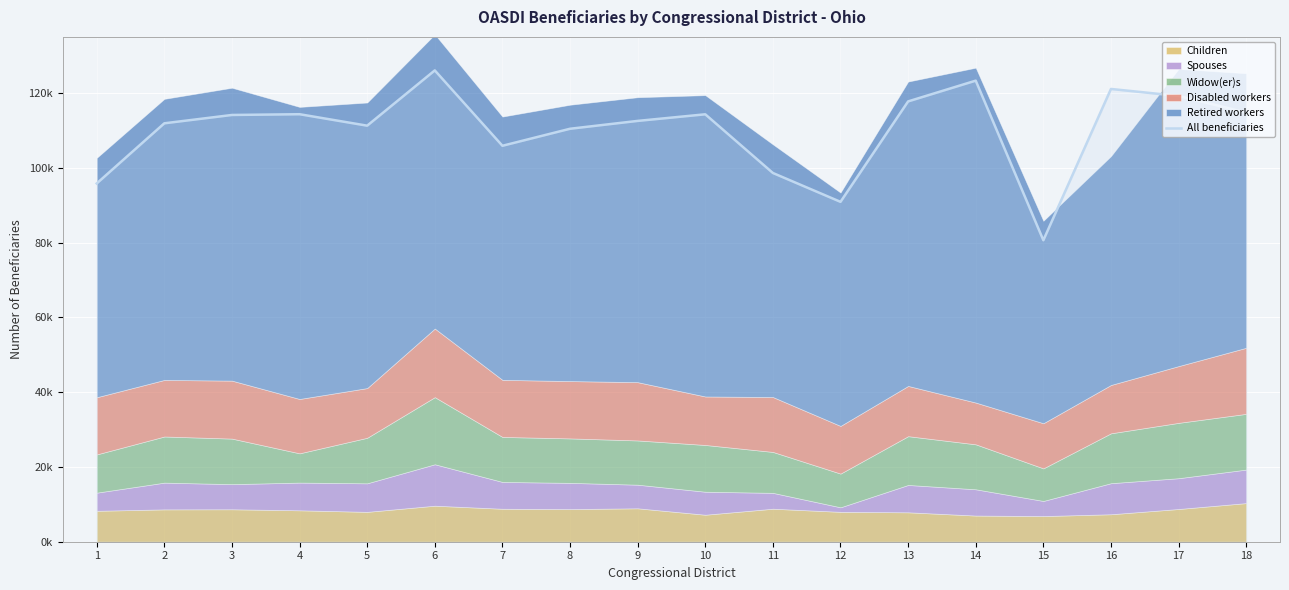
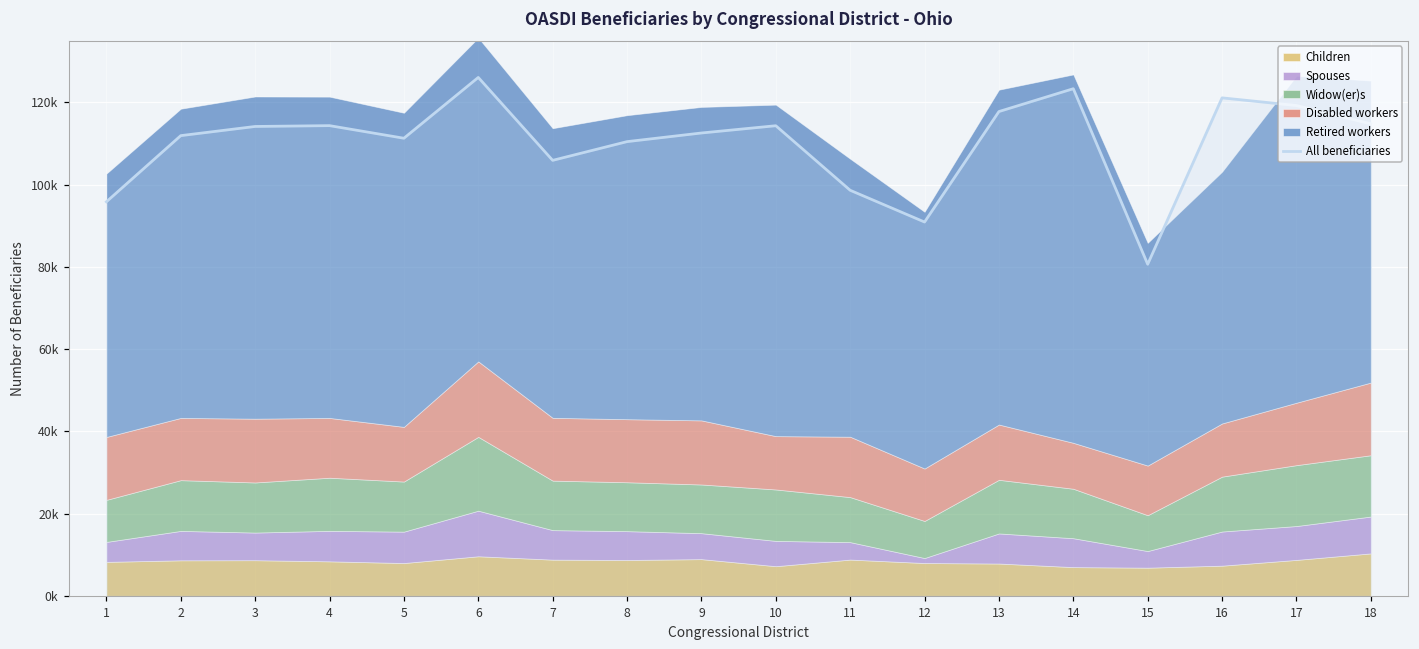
  {
    "Children": {
      "1": 8000,
      "2": 9000,
      "3": 9000,
      "4": 8000,
      "5": 8000,
      "6": 10000,
      "7": 9000,
      "8": 9000,
      "9": 9000,
      "10": 7000,
      "11": 9000,
      "12": 8000,
      "13": 8000,
      "14": 7000,
      "15": 7000,
      "16": 7000,
      "17": 9000,
      "18": 10000
    },
    "Spouses": {
      "1": 5000,
      "2": 7000,
      "3": 7000,
      "4": 7000,
      "5": 8000,
      "6": 11000,
      "7": 7000,
      "8": 7000,
      "9": 6000,
      "10": 6000,
      "11": 4000,
      "12": 1000,
      "13": 7000,
      "14": 7000,
      "15": 4000,
      "16": 8000,
      "17": 8000,
      "18": 9000
    },
    "Widow(er)s": {
      "1": 10000,
      "2": 12000,
      "3": 12000,
-     "4": 8000,
+     "4": 13000,
      "5": 12000,
      "6": 18000,
      "7": 12000,
      "8": 12000,
      "9": 12000,
      "10": 13000,
      "11": 11000,
      "12": 9000,
      "13": 13000,
      "14": 12000,
      "15": 9000,
      "16": 13000,
      "17": 15000,
      "18": 15000
    },
    "Disabled workers": {
      "1": 15000,
      "2": 15000,
      "3": 16000,
      "4": 15000,
      "5": 13000,
      "6": 18000,
      "7": 15000,
      "8": 15000,
      "9": 16000,
      "10": 13000,
      "11": 15000,
      "12": 13000,
      "13": 13000,
      "14": 11000,
      "15": 12000,
      "16": 13000,
      "17": 15000,
      "18": 18000
    },
    "Retired workers": {
      "1": 64000,
      "2": 75000,
      "3": 78000,
      "4": 78000,
      "5": 76000,
      "7": 70000,
      "8": 74000,
      "9": 76000,
      "10": 81000,
      "11": 68000,
      "12": 62000,
      "13": 81000,
      "14": 90000,
      "15": 54000,
      "16": 61000
    },
    "All beneficiaries": {
      "1": 96000,
      "2": 112000,
      "3": 114000,
      "4": 114000,
      "5": 111000,
      "6": 126000,
      "7": 106000,
      "8": 110000,
      "9": 113000,
      "10": 114000,
      "11": 99000,
      "12": 91000,
      "13": 118000,
      "14": 123000,
      "15": 81000,
      "16": 121000
    }
  }
